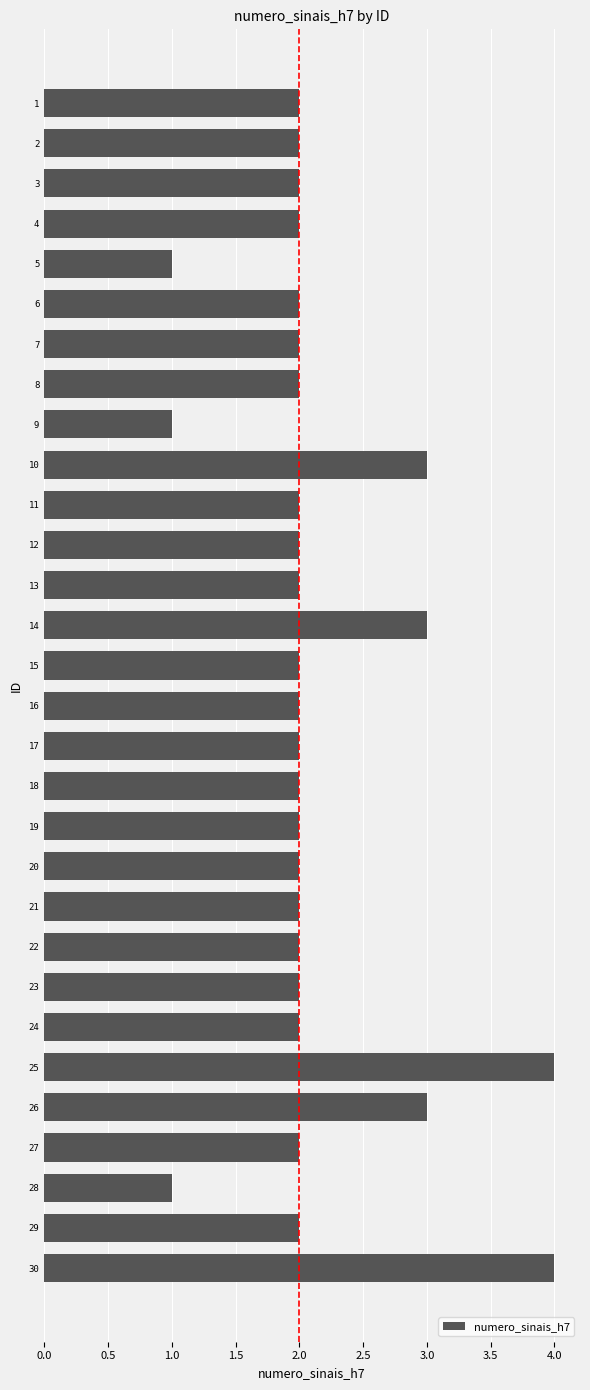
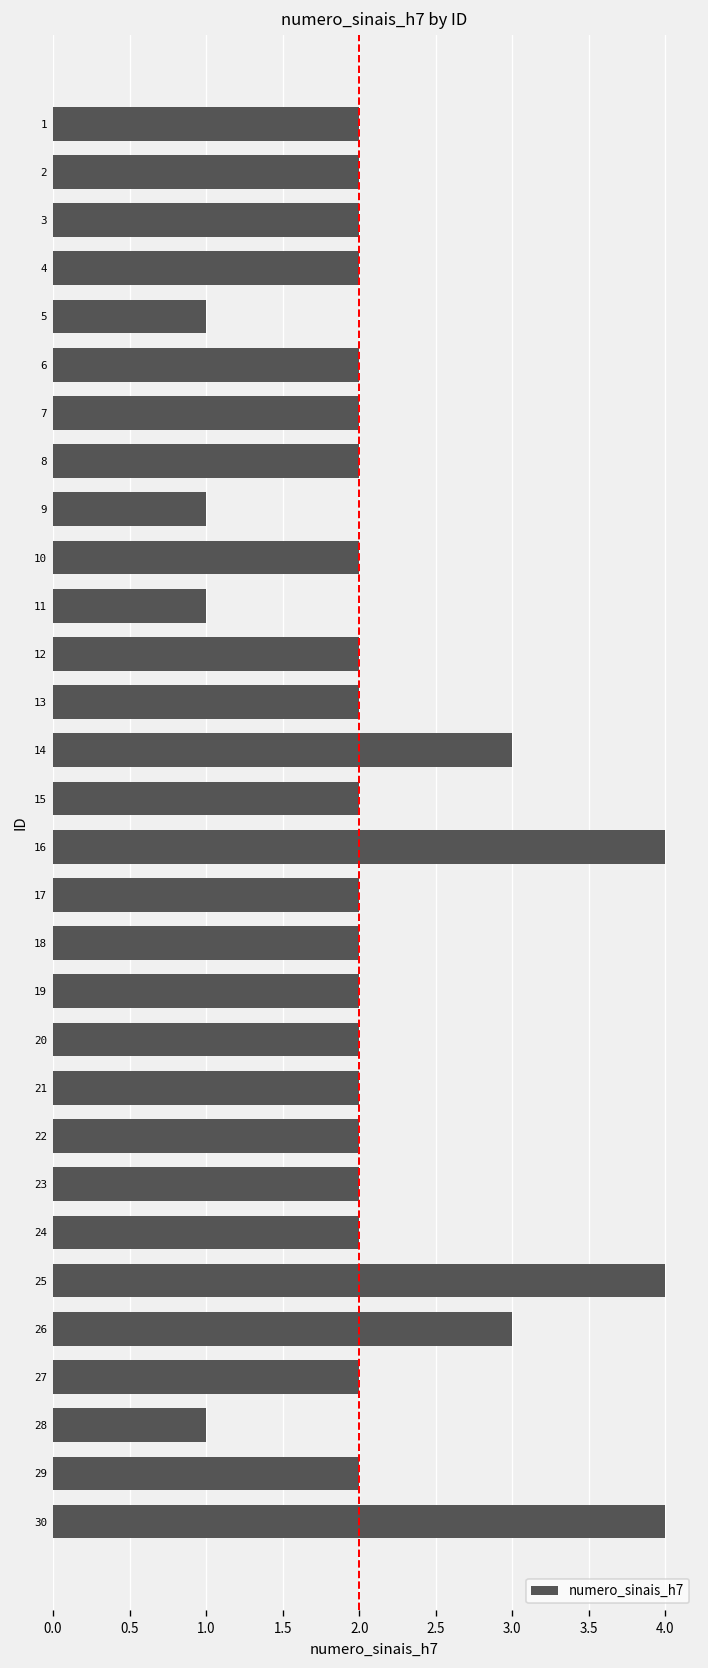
  {
    "1": 2,
    "2": 2,
    "3": 2,
    "4": 2,
    "5": 1,
    "6": 2,
    "7": 2,
    "8": 2,
    "9": 1,
-   "10": 3,
-   "11": 2,
+   "10": 2,
+   "11": 1,
    "12": 2,
    "13": 2,
    "14": 3,
    "15": 2,
-   "16": 2,
+   "16": 4,
    "17": 2,
    "18": 2,
    "19": 2,
    "20": 2,
    "21": 2,
    "22": 2,
    "23": 2,
    "24": 2,
    "25": 4,
    "26": 3,
    "27": 2,
    "28": 1,
    "29": 2,
    "30": 4
  }
